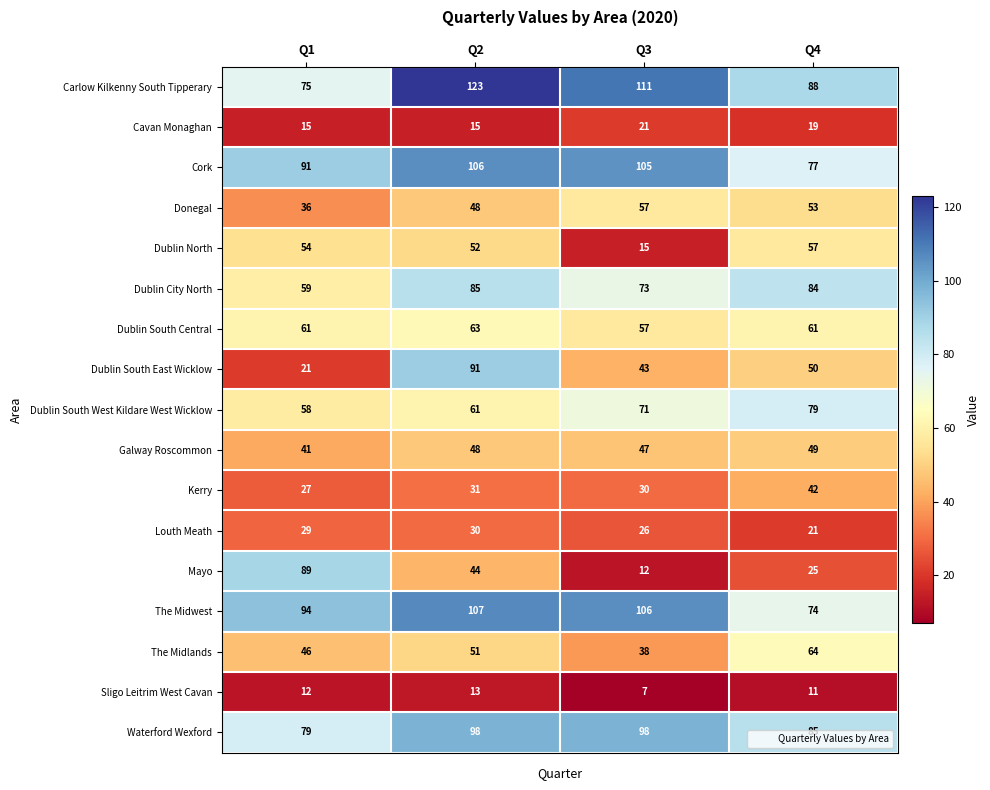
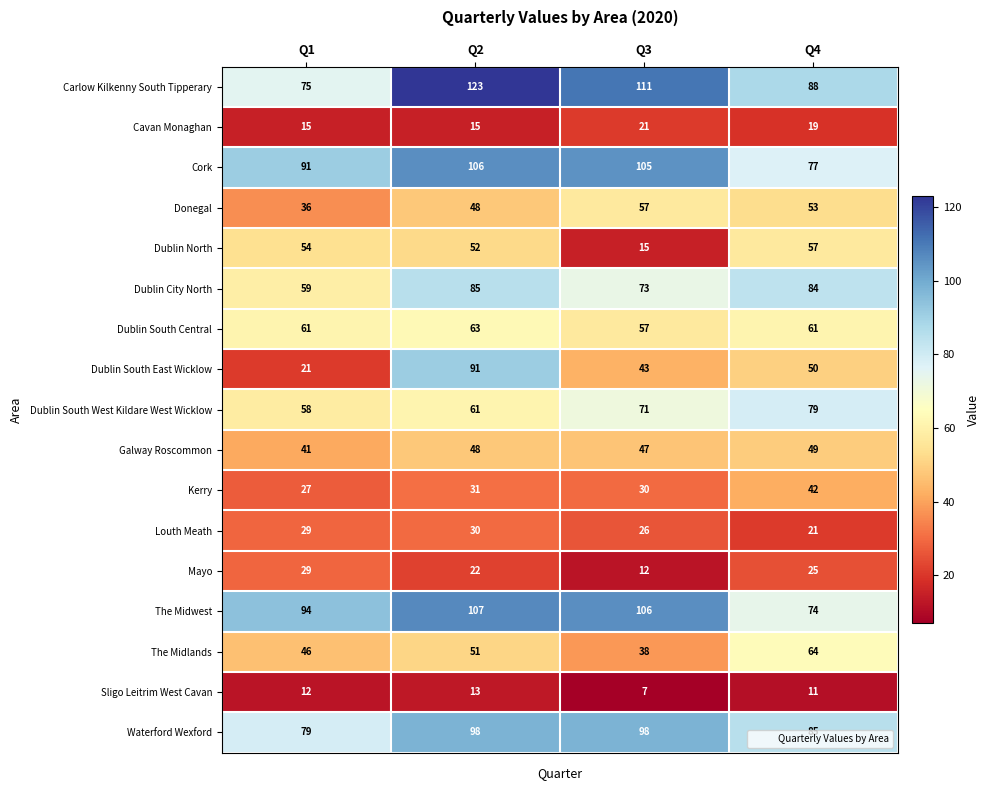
  {
    "Carlow Kilkenny South Tipperary": {
      "Q1": 75,
      "Q2": 123,
      "Q3": 111,
      "Q4": 88
    },
    "Cavan Monaghan": {
      "Q1": 15,
      "Q2": 15,
      "Q3": 21,
      "Q4": 19
    },
    "Cork": {
      "Q1": 91,
      "Q2": 106,
      "Q3": 105,
      "Q4": 77
    },
    "Donegal": {
      "Q1": 36,
      "Q2": 48,
      "Q3": 57,
      "Q4": 53
    },
    "Dublin North": {
      "Q1": 54,
      "Q2": 52,
      "Q3": 15,
      "Q4": 57
    },
    "Dublin City North": {
      "Q1": 59,
      "Q2": 85,
      "Q3": 73,
      "Q4": 84
    },
    "Dublin South Central": {
      "Q1": 61,
      "Q2": 63,
      "Q3": 57,
      "Q4": 61
    },
    "Dublin South East Wicklow": {
      "Q1": 21,
      "Q2": 91,
      "Q3": 43,
      "Q4": 50
    },
    "Dublin South West Kildare West Wicklow": {
      "Q1": 58,
      "Q2": 61,
      "Q3": 71,
      "Q4": 79
    },
    "Galway Roscommon": {
      "Q1": 41,
      "Q2": 48,
      "Q3": 47,
      "Q4": 49
    },
    "Kerry": {
      "Q1": 27,
      "Q2": 31,
      "Q3": 30,
      "Q4": 42
    },
    "Louth Meath": {
      "Q1": 29,
      "Q2": 30,
      "Q3": 26,
      "Q4": 21
    },
    "Mayo": {
-     "Q1": 89,
-     "Q2": 44,
+     "Q1": 29,
+     "Q2": 22,
      "Q3": 12,
      "Q4": 25
    },
    "The Midwest": {
      "Q1": 94,
      "Q2": 107,
      "Q3": 106,
      "Q4": 74
    },
    "The Midlands": {
      "Q1": 46,
      "Q2": 51,
      "Q3": 38,
      "Q4": 64
    },
    "Sligo Leitrim West Cavan": {
      "Q1": 12,
      "Q2": 13,
      "Q3": 7,
      "Q4": 11
    },
    "Waterford Wexford": {
      "Q1": 79,
      "Q2": 98,
      "Q3": 98
    }
  }
